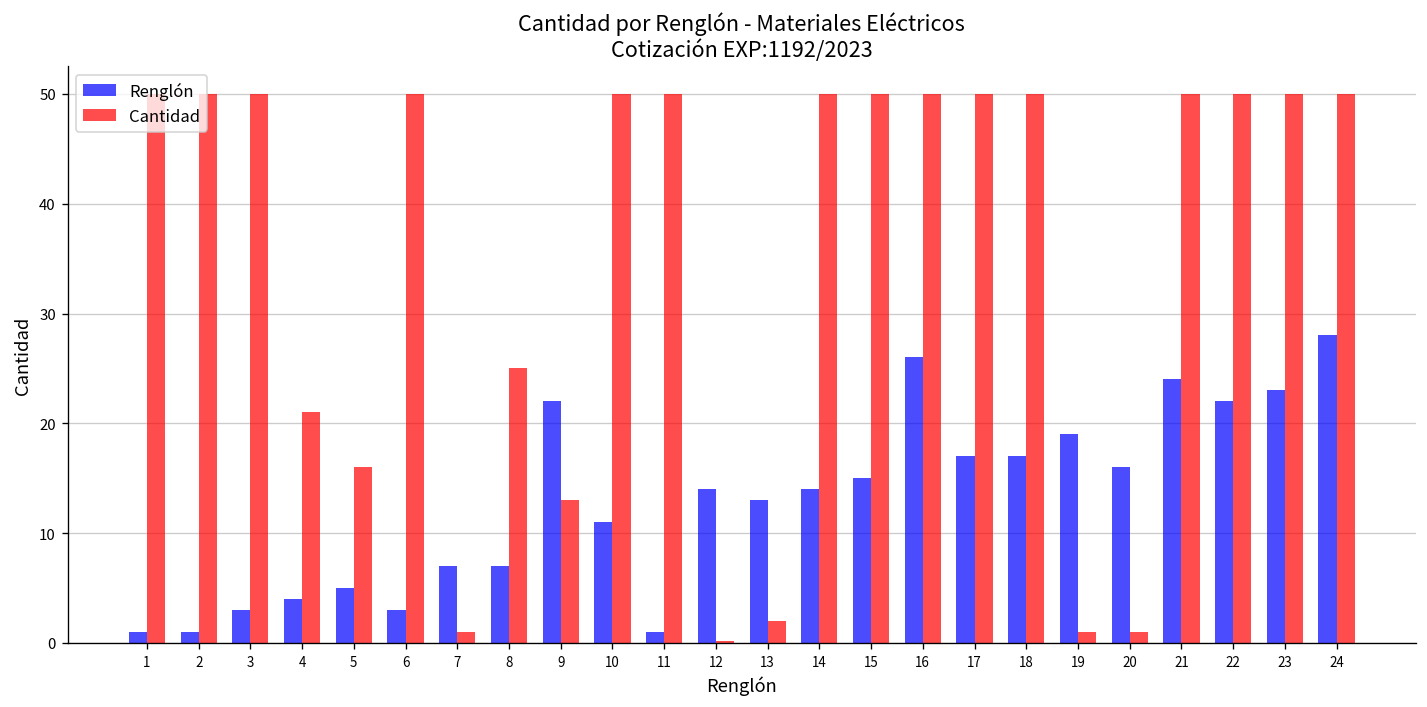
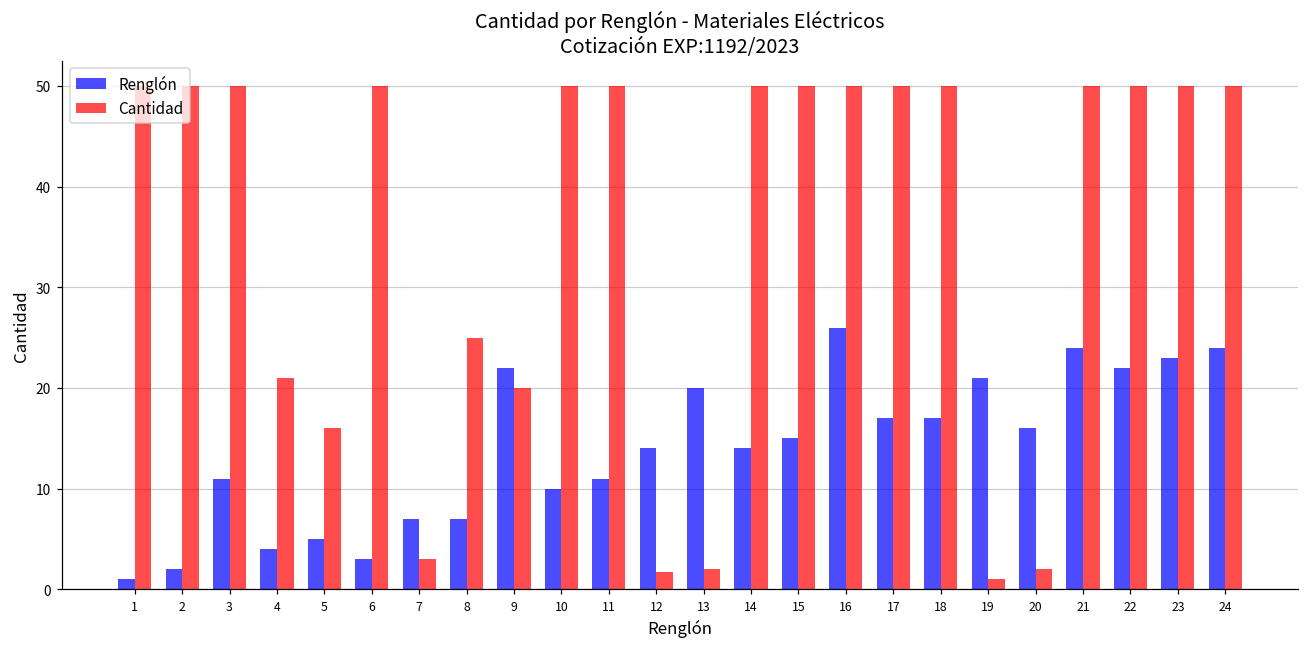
  {
    "Renglón": {
      "1": 1,
-     "2": 1,
-     "3": 3,
+     "2": 2,
+     "3": 11,
      "4": 4,
      "5": 5,
      "6": 3,
      "7": 7,
      "8": 7,
      "9": 22,
-     "10": 11,
-     "11": 1,
+     "10": 10,
+     "11": 11,
      "12": 14,
-     "13": 13,
+     "13": 20,
      "14": 14,
      "15": 15,
      "16": 26,
      "17": 17,
      "18": 17,
-     "19": 19,
+     "19": 21,
      "20": 16,
      "21": 24,
      "22": 22,
      "23": 23,
-     "24": 28
+     "24": 24
    },
    "Cantidad": {
      "2": 50,
      "3": 50,
      "4": 21,
      "5": 16,
      "6": 50,
-     "7": 1,
+     "7": 3,
      "8": 25,
-     "9": 13,
+     "9": 20,
      "10": 50,
      "11": 50,
-     "12": 0,
+     "12": 2,
      "13": 2,
      "14": 50,
      "15": 50,
      "16": 50,
      "17": 50,
      "18": 50,
      "19": 1,
-     "20": 1,
+     "20": 2,
      "21": 50,
      "22": 50,
      "23": 50,
      "24": 50
    }
  }
